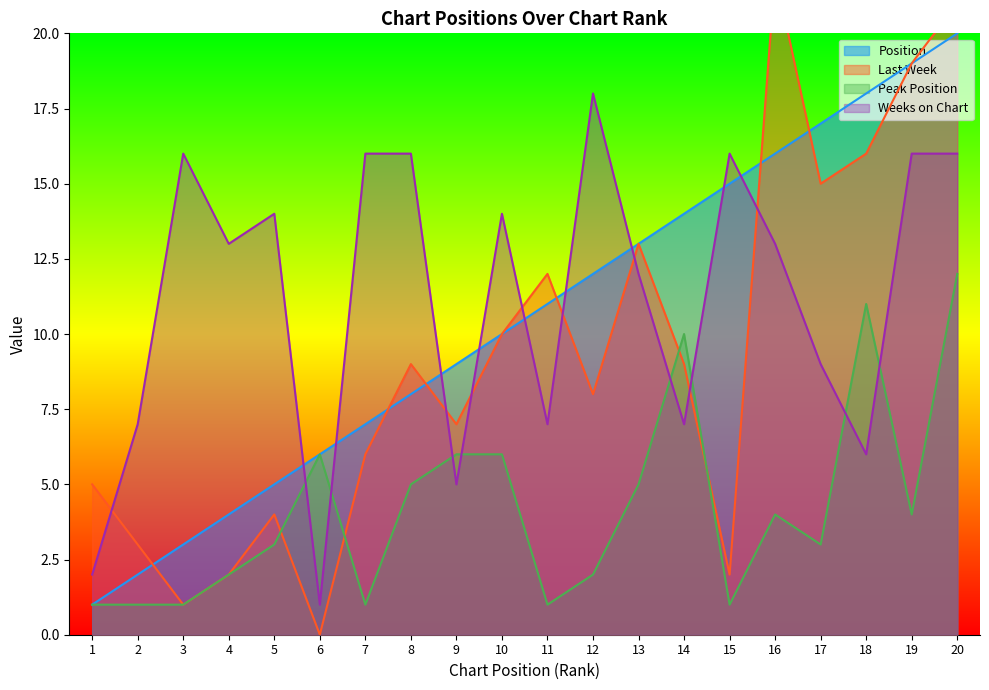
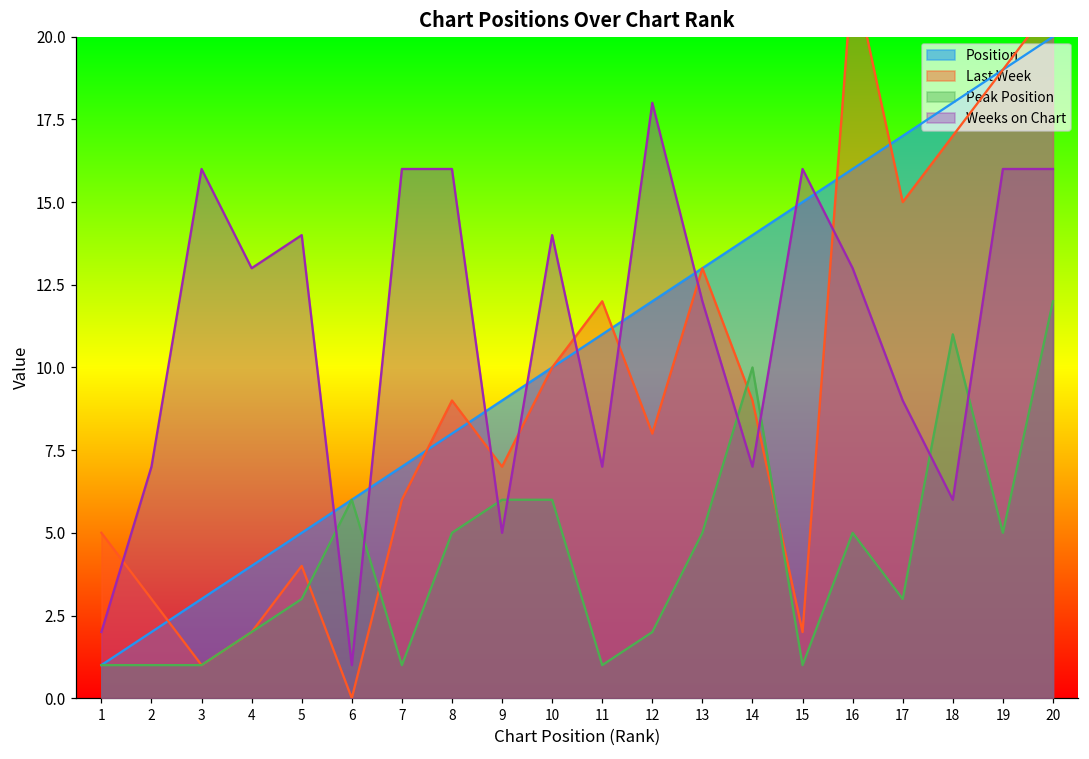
  {
    "Position": {
      "2": 2,
      "3": 3,
      "4": 4,
      "5": 5,
      "7": 7,
      "8": 8,
      "9": 9,
      "11": 11,
      "12": 12,
      "14": 14,
      "15": 15,
      "16": 16,
      "17": 17,
      "20": 20
    },
    "Last Week": {
      "1": 5,
      "2": 3,
      "5": 4,
      "6": 0,
      "7": 6,
      "8": 9,
      "9": 7,
      "11": 12,
      "12": 8,
      "14": 9,
      "15": 2,
      "17": 15,
-     "18": 16
+     "18": 17
    },
    "Peak Position": {
      "2": 1,
      "5": 3,
      "7": 1,
      "8": 5,
      "9": 6,
      "10": 6,
      "11": 1,
      "12": 2,
      "13": 5,
      "14": 10,
      "15": 1,
-     "16": 4,
+     "16": 5,
      "17": 3,
      "18": 11,
-     "19": 4,
+     "19": 5,
      "20": 12
    },
    "Weeks on Chart": {
      "1": 2,
      "2": 7,
      "3": 16,
      "4": 13,
      "5": 14,
      "6": 1,
      "7": 16,
      "8": 16,
      "9": 5,
      "10": 14,
      "11": 7,
      "12": 18,
      "13": 12,
      "14": 7,
      "15": 16,
      "16": 13,
      "17": 9,
      "18": 6,
      "19": 16,
      "20": 16
    }
  }
